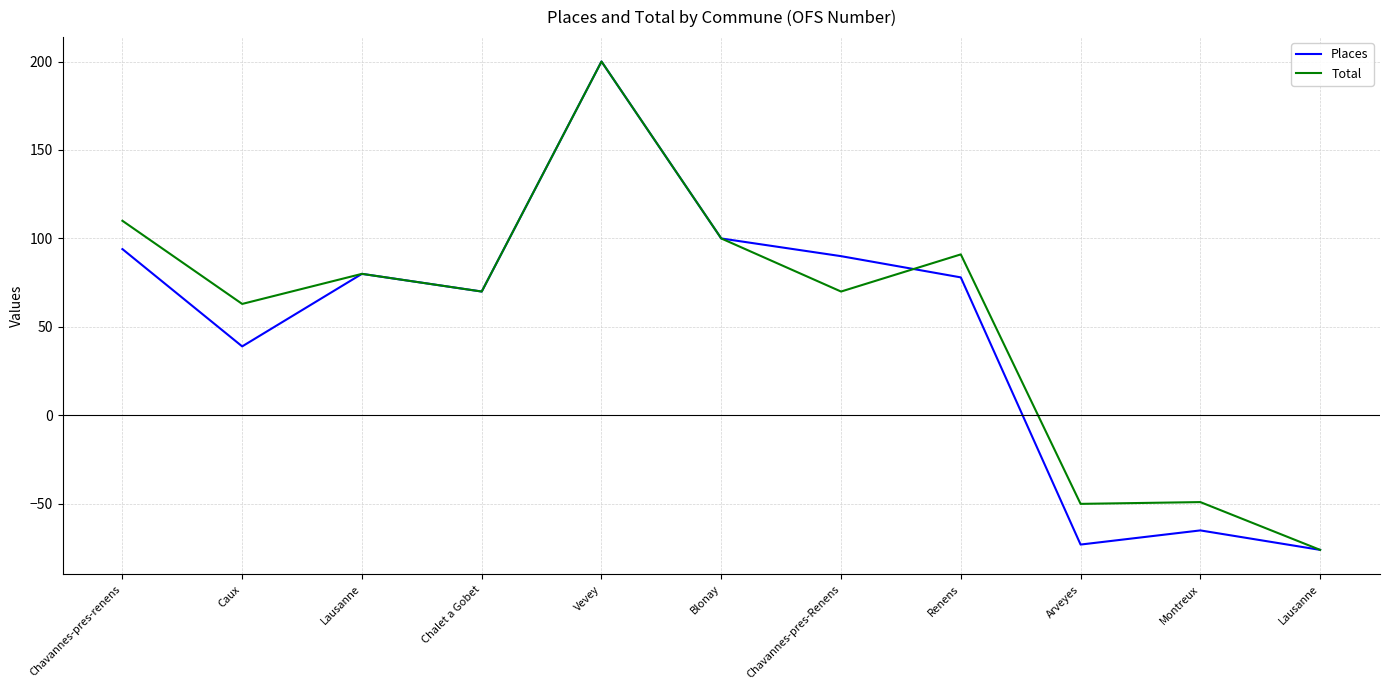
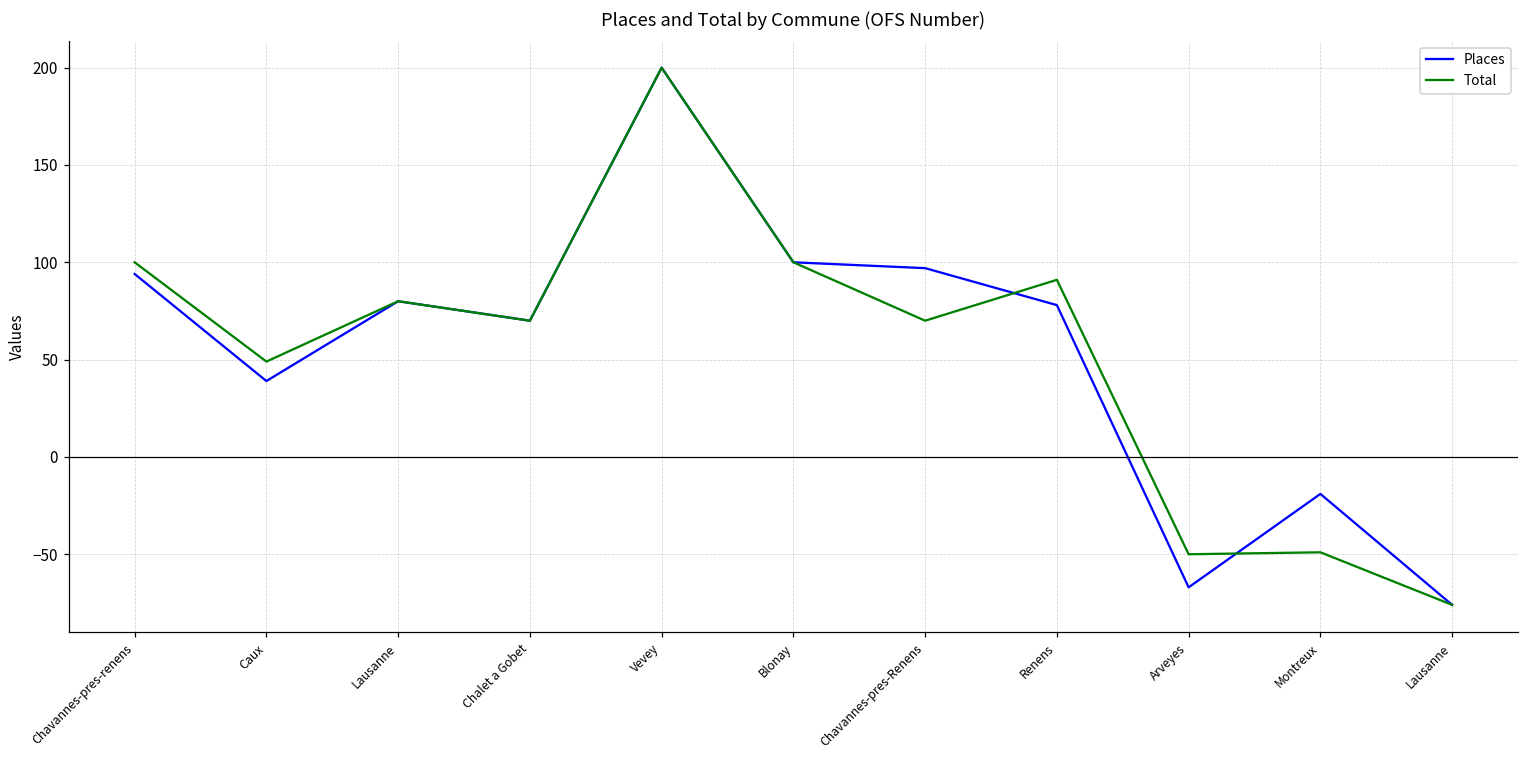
  {
    "Places": {
      "Chavannes-pres-renens": 94,
      "Caux": 39,
-     "Chavannes-pres-Renens": 90,
+     "Chavannes-pres-Renens": 97,
      "Renens": 78,
-     "Arveyes": -73,
-     "Montreux": -65
+     "Arveyes": -67,
+     "Montreux": -19
    },
    "Total": {
-     "Chavannes-pres-renens": 110,
-     "Caux": 63,
+     "Chavannes-pres-renens": 100,
+     "Caux": 49,
      "Chavannes-pres-Renens": 70,
      "Renens": 91,
      "Arveyes": -50,
      "Montreux": -49
    }
  }
